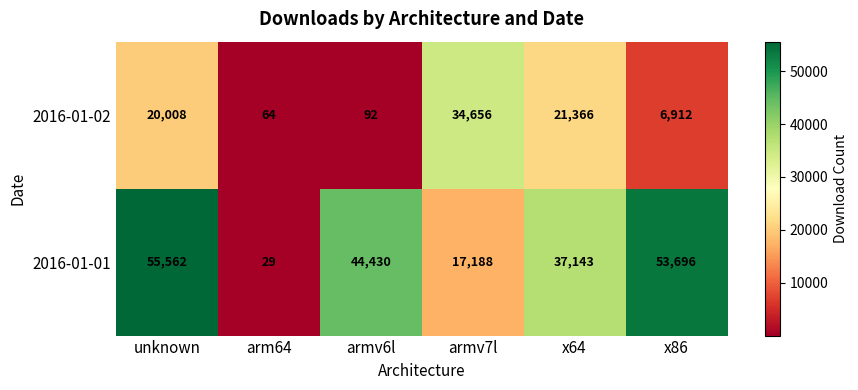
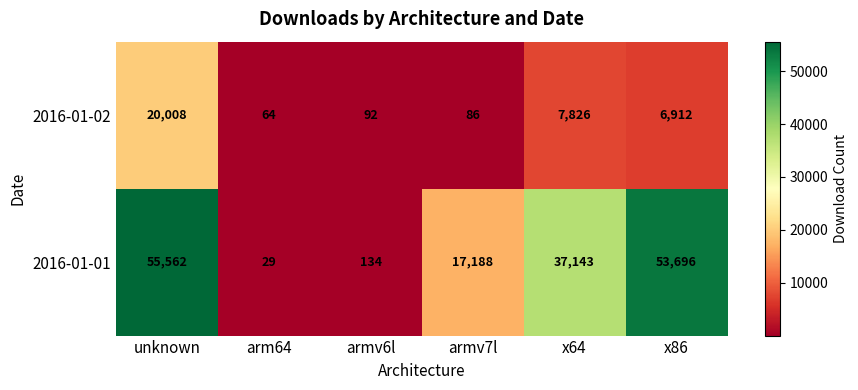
  {
    "2016-01-02": {
      "unknown": "20,008",
      "arm64": "64",
      "armv6l": "92",
-     "armv7l": "34,656",
-     "x64": "21,366",
+     "armv7l": "86",
+     "x64": "7,826",
      "x86": "6,912"
    },
    "2016-01-01": {
      "unknown": "55,562",
      "arm64": "29",
-     "armv6l": "44,430",
+     "armv6l": "134",
      "armv7l": "17,188",
      "x64": "37,143",
      "x86": "53,696"
    }
  }
